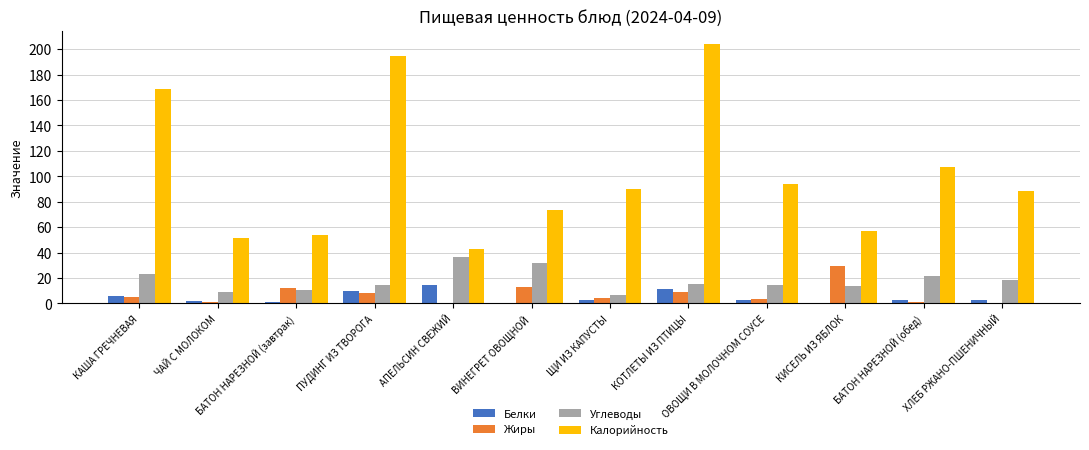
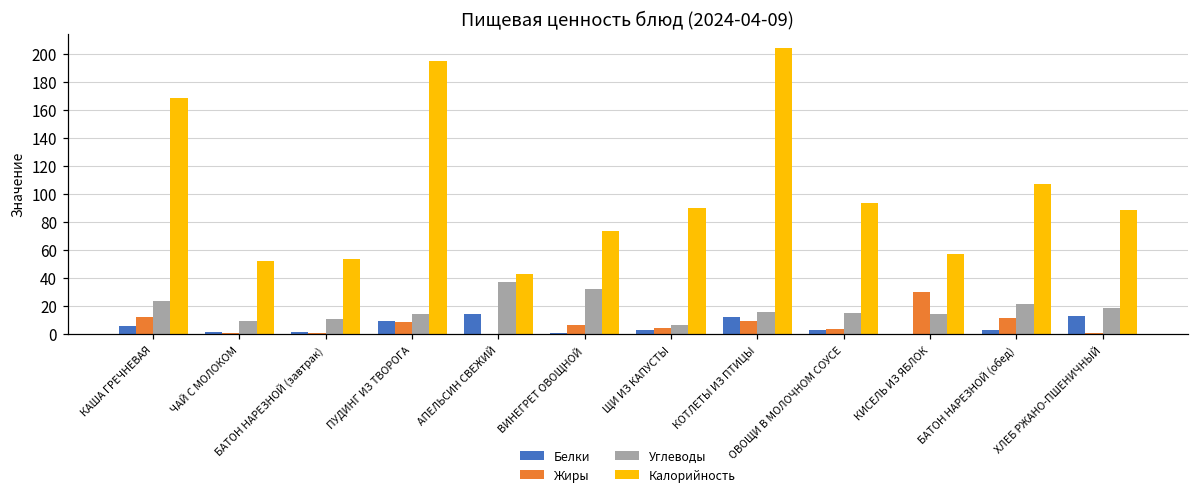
  {
    "Белки": {
      "КАША ГРЕЧНЕВАЯ": 6,
      "ПУДИНГ ИЗ ТВОРОГА": 9,
      "АПЕЛЬСИН СВЕЖИЙ": 14,
      "ЩИ ИЗ КАПУСТЫ": 3,
      "КОТЛЕТЫ ИЗ ПТИЦЫ": 12,
      "ОВОЩИ В МОЛОЧНОМ СОУСЕ": 3,
      "БАТОН НАРЕЗНОЙ (обед)": 3,
-     "ХЛЕБ РЖАНО-ПШЕНИЧНЫЙ": 3
+     "ХЛЕБ РЖАНО-ПШЕНИЧНЫЙ": 13
    },
    "Жиры": {
-     "КАША ГРЕЧНЕВАЯ": 5,
-     "БАТОН НАРЕЗНОЙ (завтрак)": 12,
+     "КАША ГРЕЧНЕВАЯ": 12,
+     "БАТОН НАРЕЗНОЙ (завтрак)": 1,
      "ПУДИНГ ИЗ ТВОРОГА": 8,
-     "ВИНЕГРЕТ ОВОЩНОЙ": 13,
+     "ВИНЕГРЕТ ОВОЩНОЙ": 6,
      "ЩИ ИЗ КАПУСТЫ": 4,
      "КОТЛЕТЫ ИЗ ПТИЦЫ": 9,
      "ОВОЩИ В МОЛОЧНОМ СОУСЕ": 4,
      "КИСЕЛЬ ИЗ ЯБЛОК": 30,
-     "БАТОН НАРЕЗНОЙ (обед)": 1
+     "БАТОН НАРЕЗНОЙ (обед)": 11
    },
    "Углеводы": {
      "КАША ГРЕЧНЕВАЯ": 23,
      "ЧАЙ С МОЛОКОМ": 9,
      "БАТОН НАРЕЗНОЙ (завтрак)": 11,
      "ПУДИНГ ИЗ ТВОРОГА": 14,
      "АПЕЛЬСИН СВЕЖИЙ": 37,
      "ВИНЕГРЕТ ОВОЩНОЙ": 32,
      "ЩИ ИЗ КАПУСТЫ": 6,
      "КОТЛЕТЫ ИЗ ПТИЦЫ": 15,
      "ОВОЩИ В МОЛОЧНОМ СОУСЕ": 15,
      "КИСЕЛЬ ИЗ ЯБЛОК": 14,
      "БАТОН НАРЕЗНОЙ (обед)": 21,
      "ХЛЕБ РЖАНО-ПШЕНИЧНЫЙ": 19
    },
    "Калорийность": {
      "КАША ГРЕЧНЕВАЯ": 169,
      "ЧАЙ С МОЛОКОМ": 52,
      "БАТОН НАРЕЗНОЙ (завтрак)": 54,
      "ПУДИНГ ИЗ ТВОРОГА": 195,
      "АПЕЛЬСИН СВЕЖИЙ": 43,
      "ВИНЕГРЕТ ОВОЩНОЙ": 74,
      "ЩИ ИЗ КАПУСТЫ": 90,
      "КОТЛЕТЫ ИЗ ПТИЦЫ": 204,
      "ОВОЩИ В МОЛОЧНОМ СОУСЕ": 94,
      "КИСЕЛЬ ИЗ ЯБЛОК": 57,
      "БАТОН НАРЕЗНОЙ (обед)": 107,
      "ХЛЕБ РЖАНО-ПШЕНИЧНЫЙ": 88
    }
  }
